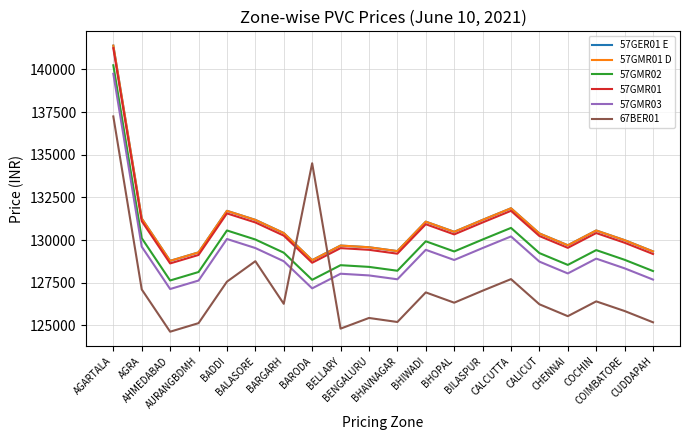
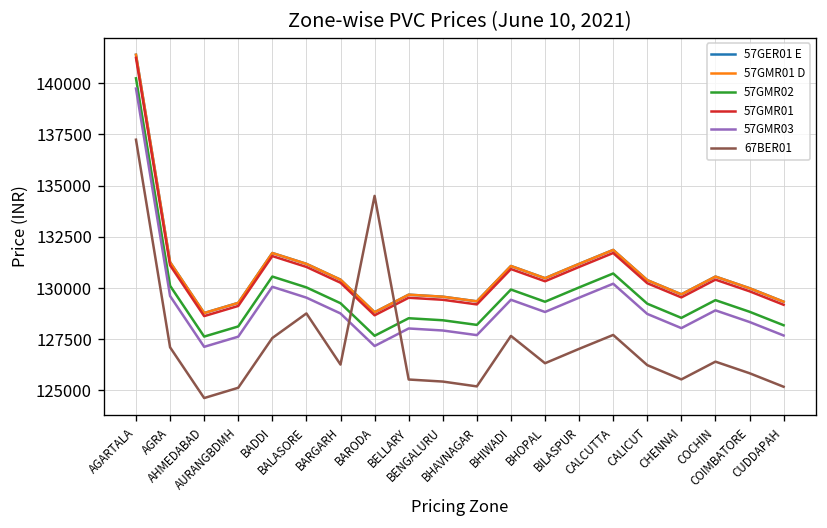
  {
    "57GMR01 D": {
      "AGARTALA": 141400,
      "AGRA": 131300,
      "AURANGBDMH": 129300,
      "BADDI": 131700,
      "BARODA": 128800,
      "BHAVNAGAR": 129400,
      "BHOPAL": 130500,
      "BILASPUR": 131200,
      "CALICUT": 130400,
      "CUDDAPAH": 129300
    },
    "57GMR02": {
      "AGARTALA": 140200,
      "AGRA": 130100,
      "AHMEDABAD": 127600,
      "AURANGBDMH": 128100,
      "BADDI": 130600,
      "BALASORE": 130000,
      "BARGARH": 129300,
      "BARODA": 127700,
      "BELLARY": 128500,
      "BENGALURU": 128400,
      "BHAVNAGAR": 128200,
      "BHIWADI": 129900,
      "BHOPAL": 129300,
      "BILASPUR": 130000,
      "CALCUTTA": 130700,
      "CALICUT": 129200,
      "CHENNAI": 128500,
      "COCHIN": 129400,
      "COIMBATORE": 128800,
      "CUDDAPAH": 128200
    },
    "57GMR01": {
      "AGARTALA": 141200,
      "AGRA": 131100,
      "AURANGBDMH": 129100,
      "BADDI": 131600,
      "BARODA": 128700,
      "BHAVNAGAR": 129200,
      "BHOPAL": 130300,
      "BILASPUR": 131000,
      "CALICUT": 130200,
      "CUDDAPAH": 129200
    },
    "57GMR03": {
      "AGARTALA": 139700,
      "AGRA": 129600,
      "AHMEDABAD": 127100,
      "AURANGBDMH": 127600,
      "BADDI": 130100,
      "BALASORE": 129500,
      "BARGARH": 128800,
      "BARODA": 127200,
      "BELLARY": 128000,
      "BENGALURU": 127900,
      "BHAVNAGAR": 127700,
      "BHIWADI": 129400,
      "BHOPAL": 128800,
      "BILASPUR": 129500,
      "CALCUTTA": 130200,
      "CALICUT": 128700,
      "CHENNAI": 128000,
      "COCHIN": 128900,
      "COIMBATORE": 128300,
      "CUDDAPAH": 127700
    },
    "67BER01": {
      "AGARTALA": 137200,
      "AGRA": 127100,
      "AHMEDABAD": 124600,
      "AURANGBDMH": 125100,
      "BADDI": 127600,
      "BALASORE": 128800,
      "BARGARH": 126300,
      "BARODA": 134500,
-     "BELLARY": 124800,
+     "BELLARY": 125500,
      "BENGALURU": 125400,
      "BHAVNAGAR": 125200,
-     "BHIWADI": 126900,
+     "BHIWADI": 127700,
      "BHOPAL": 126300,
      "BILASPUR": 127000,
      "CALCUTTA": 127700,
      "CALICUT": 126200,
      "CHENNAI": 125500,
      "COCHIN": 126400,
      "COIMBATORE": 125800,
      "CUDDAPAH": 125200
    }
  }
